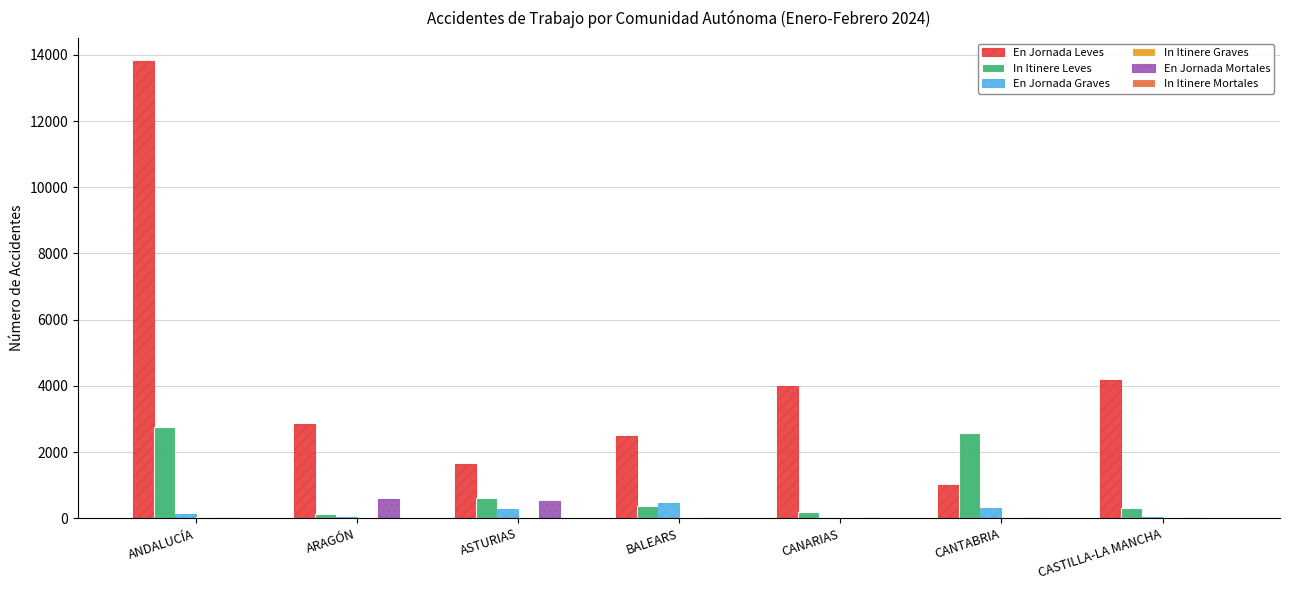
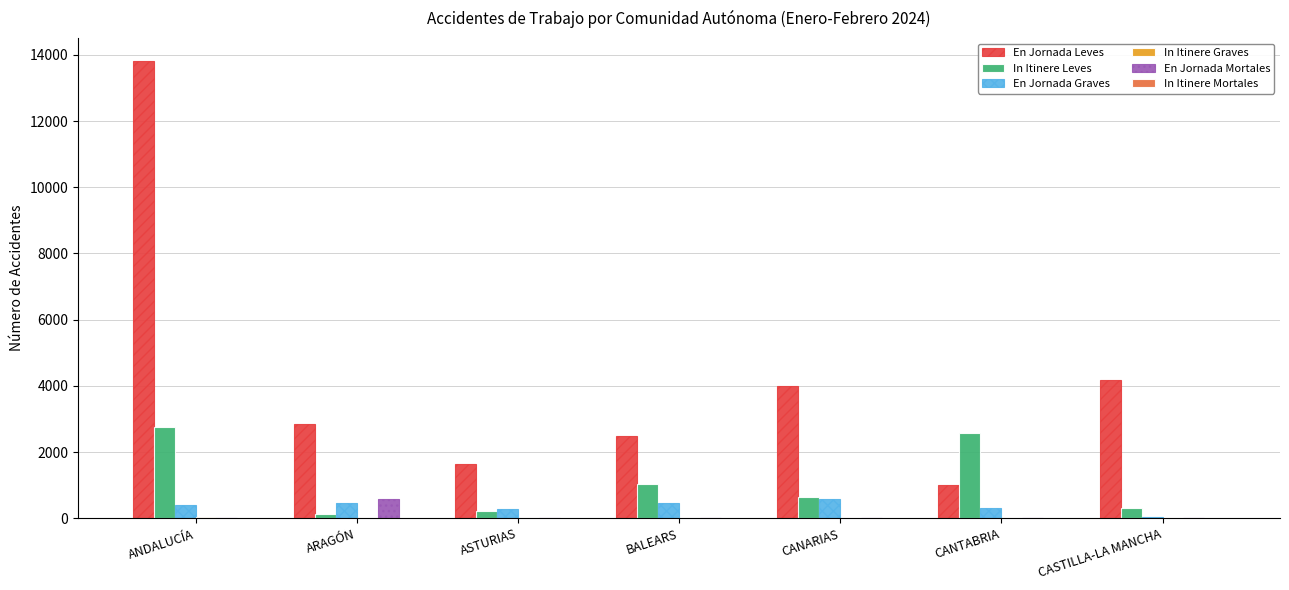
  {
    "In Itinere Leves": {
      "ANDALUCÍA": 2700,
      "ARAGÓN": 100,
-     "ASTURIAS": 600,
-     "BALEARS": 400,
-     "CANARIAS": 200,
+     "ASTURIAS": 200,
+     "BALEARS": 1000,
+     "CANARIAS": 600,
      "CANTABRIA": 2600,
      "CASTILLA-LA MANCHA": 300
    },
    "En Jornada Graves": {
-     "ANDALUCÍA": 100,
-     "ARAGÓN": 0,
+     "ANDALUCÍA": 400,
+     "ARAGÓN": 500,
      "ASTURIAS": 300,
      "BALEARS": 500,
-     "CANARIAS": 0,
+     "CANARIAS": 600,
      "CANTABRIA": 300
    },
    "En Jornada Mortales": {
      "ARAGÓN": 600,
-     "ASTURIAS": 500,
+     "ASTURIAS": 0,
      "BALEARS": 0
    }
  }
